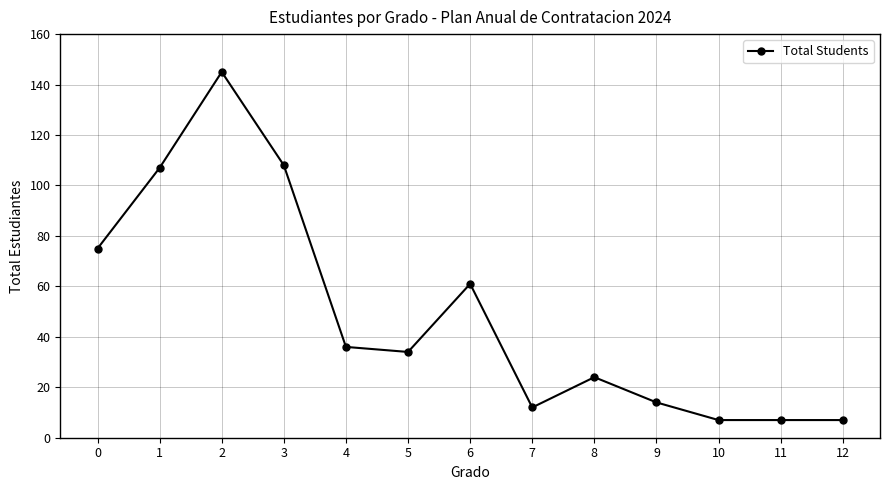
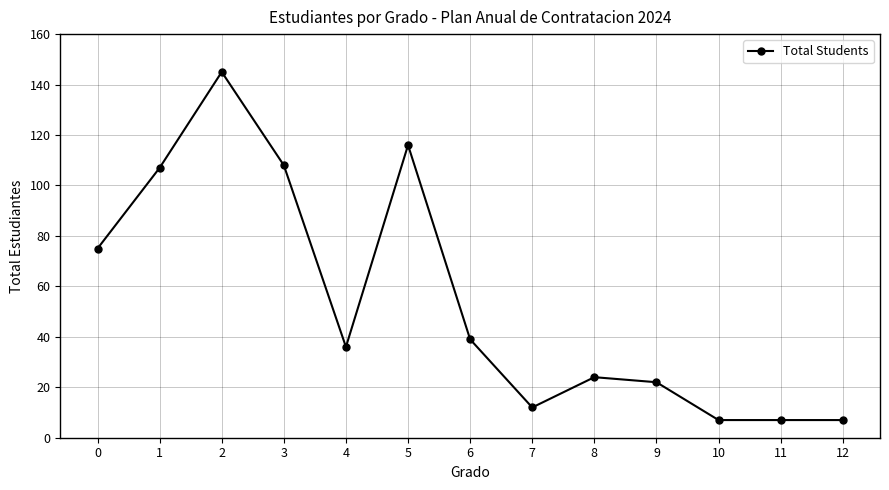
  {
    "0": 75,
    "1": 107,
    "2": 145,
    "3": 108,
    "4": 36,
-   "5": 34,
-   "6": 61,
+   "5": 116,
+   "6": 39,
    "7": 12,
    "8": 24,
-   "9": 14,
+   "9": 22,
    "10": 7,
    "11": 7,
    "12": 7
  }
